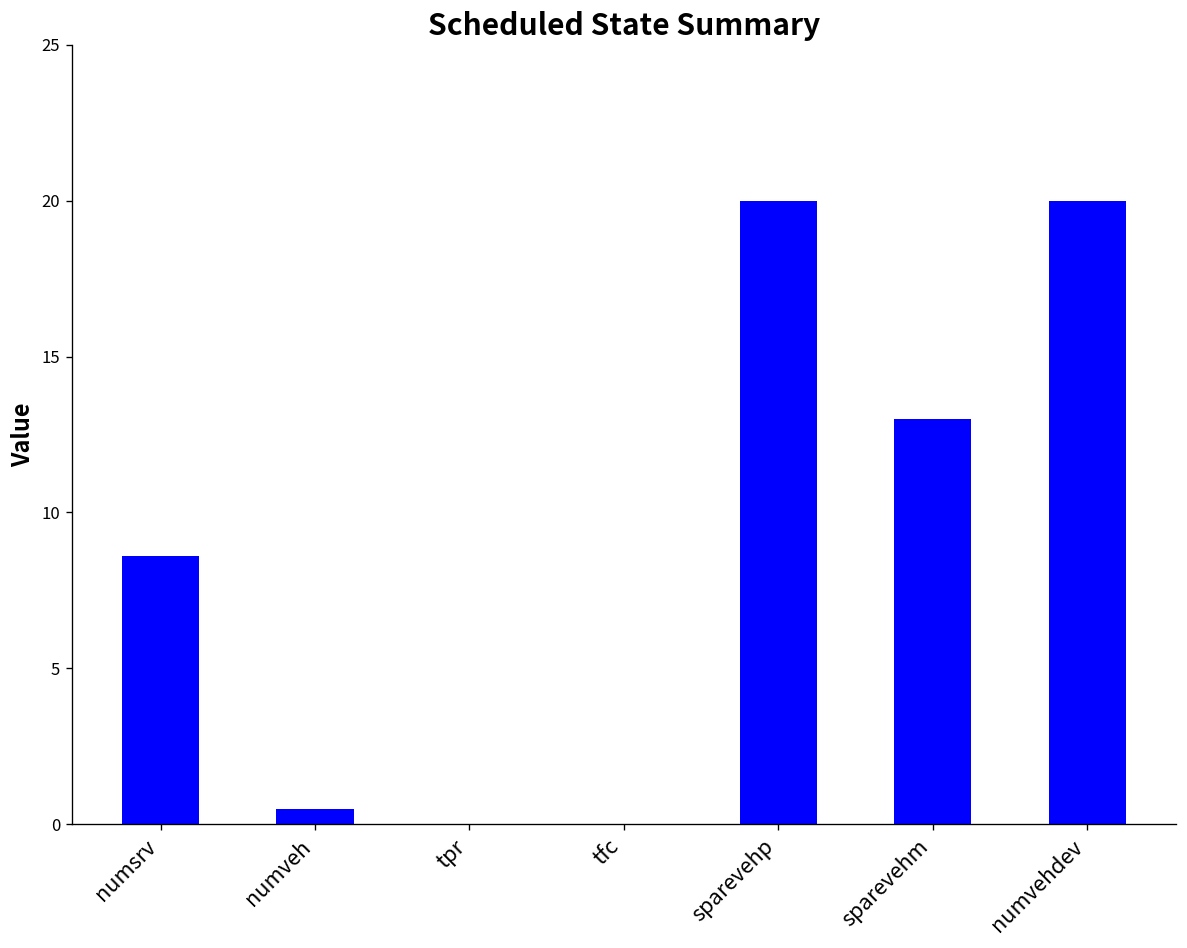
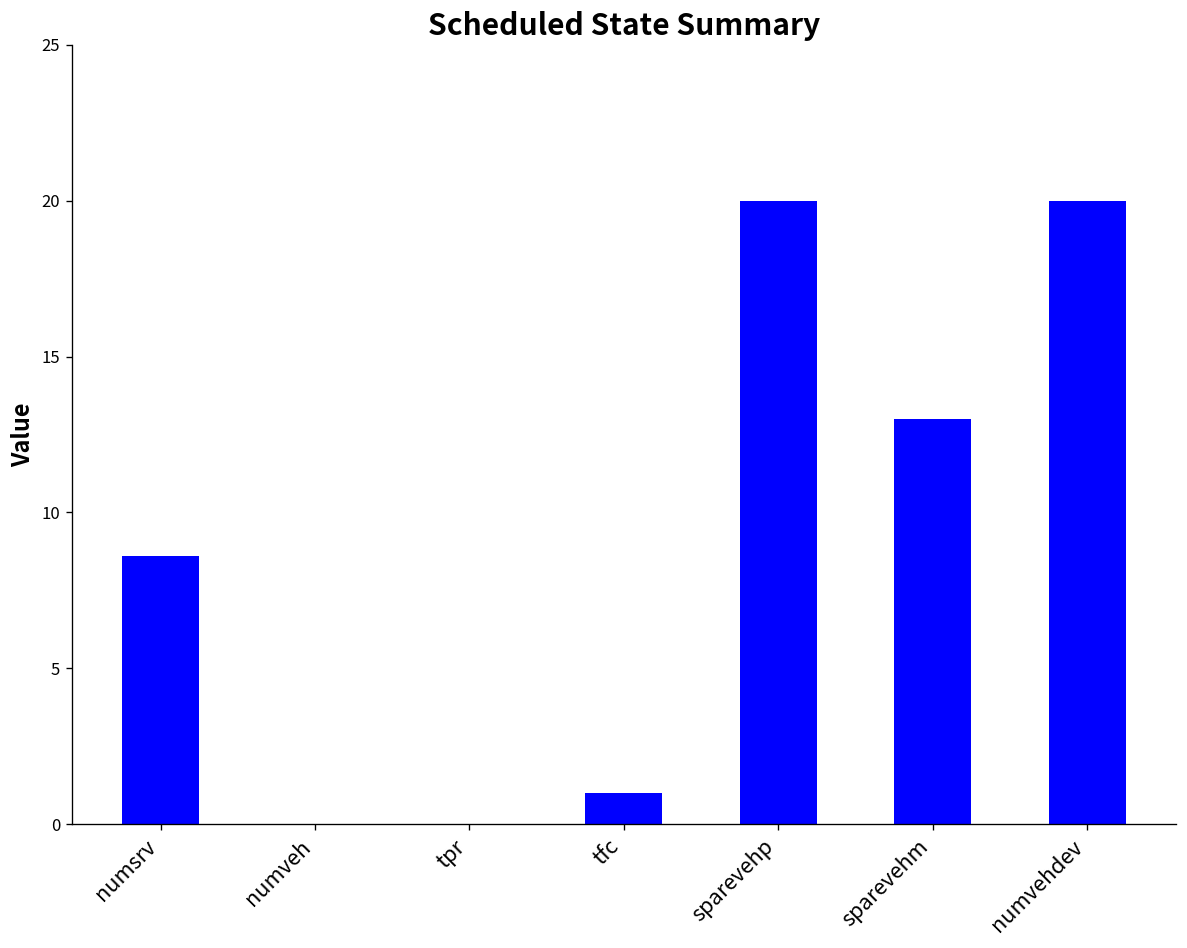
  {
    "numsrv": 8.6,
-   "numveh": 0.5,
+   "numveh": 0.0,
    "tpr": 0.0,
-   "tfc": 0,
+   "tfc": 1,
    "sparevehp": 20.0,
    "sparevehm": 13.0,
    "numvehdev": 20.0
  }
